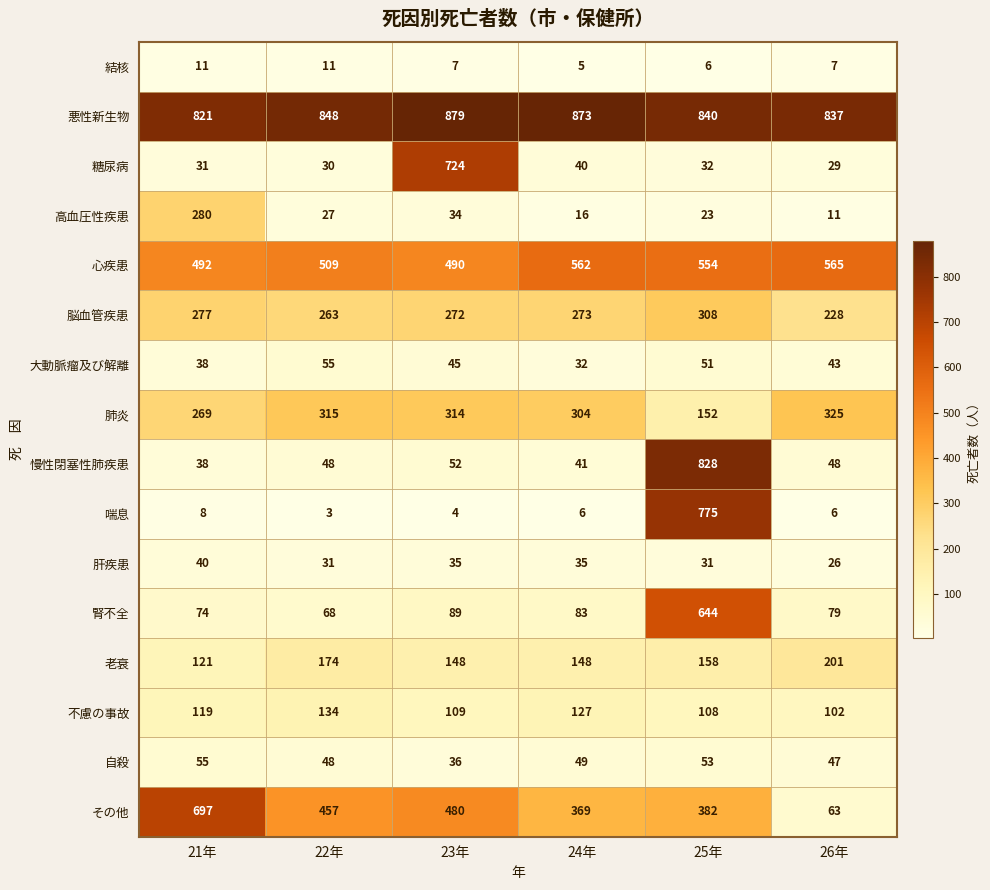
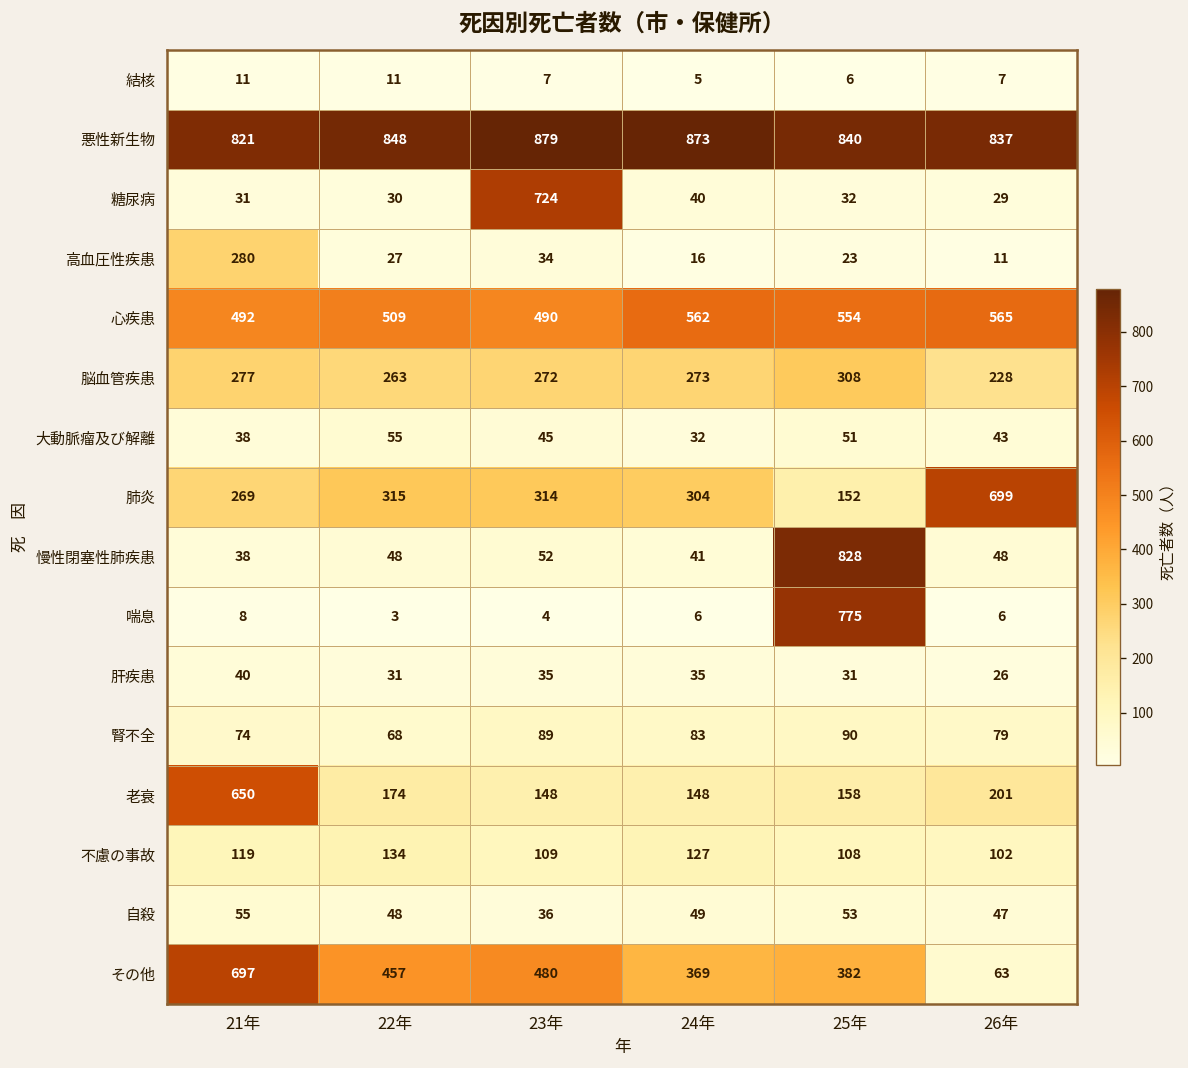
  {
    "結核": {
      "21年": 11,
      "22年": 11,
      "23年": 7,
      "24年": 5,
      "25年": 6,
      "26年": 7
    },
    "悪性新生物": {
      "21年": 821,
      "22年": 848,
      "23年": 879,
      "24年": 873,
      "25年": 840,
      "26年": 837
    },
    "糖尿病": {
      "21年": 31,
      "22年": 30,
      "23年": 724,
      "24年": 40,
      "25年": 32,
      "26年": 29
    },
    "高血圧性疾患": {
      "21年": 280,
      "22年": 27,
      "23年": 34,
      "24年": 16,
      "25年": 23,
      "26年": 11
    },
    "心疾患": {
      "21年": 492,
      "22年": 509,
      "23年": 490,
      "24年": 562,
      "25年": 554,
      "26年": 565
    },
    "脳血管疾患": {
      "21年": 277,
      "22年": 263,
      "23年": 272,
      "24年": 273,
      "25年": 308,
      "26年": 228
    },
    "大動脈瘤及び解離": {
      "21年": 38,
      "22年": 55,
      "23年": 45,
      "24年": 32,
      "25年": 51,
      "26年": 43
    },
    "肺炎": {
      "21年": 269,
      "22年": 315,
      "23年": 314,
      "24年": 304,
      "25年": 152,
-     "26年": 325
+     "26年": 699
    },
    "慢性閉塞性肺疾患": {
      "21年": 38,
      "22年": 48,
      "23年": 52,
      "24年": 41,
      "25年": 828,
      "26年": 48
    },
    "喘息": {
      "21年": 8,
      "22年": 3,
      "23年": 4,
      "24年": 6,
      "25年": 775,
      "26年": 6
    },
    "肝疾患": {
      "21年": 40,
      "22年": 31,
      "23年": 35,
      "24年": 35,
      "25年": 31,
      "26年": 26
    },
    "腎不全": {
      "21年": 74,
      "22年": 68,
      "23年": 89,
      "24年": 83,
-     "25年": 644,
+     "25年": 90,
      "26年": 79
    },
    "老衰": {
-     "21年": 121,
+     "21年": 650,
      "22年": 174,
      "23年": 148,
      "24年": 148,
      "25年": 158,
      "26年": 201
    },
    "不慮の事故": {
      "21年": 119,
      "22年": 134,
      "23年": 109,
      "24年": 127,
      "25年": 108,
      "26年": 102
    },
    "自殺": {
      "21年": 55,
      "22年": 48,
      "23年": 36,
      "24年": 49,
      "25年": 53,
      "26年": 47
    },
    "その他": {
      "21年": 697,
      "22年": 457,
      "23年": 480,
      "24年": 369,
      "25年": 382,
      "26年": 63
    }
  }
